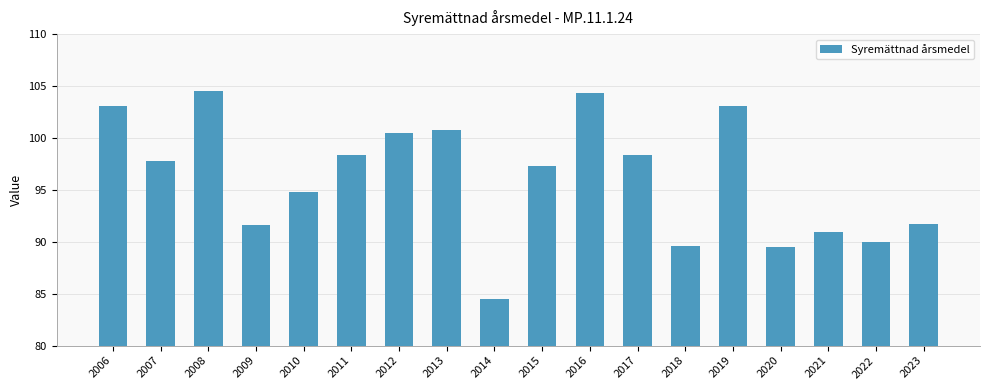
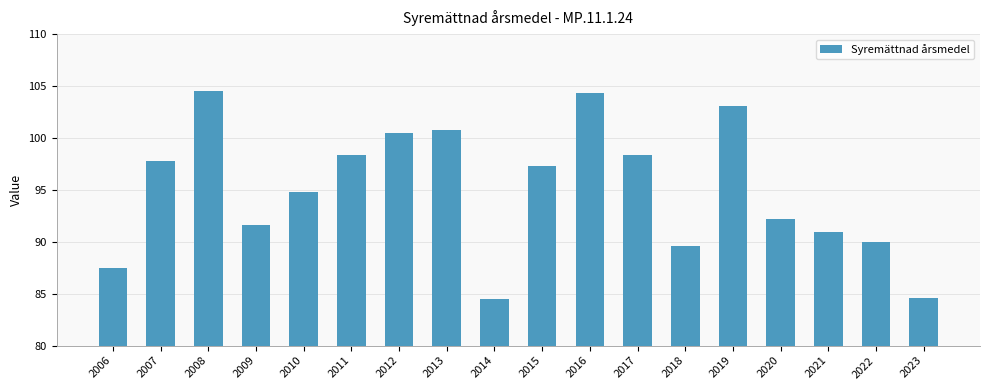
  {
-   "2006": 103.0,
+   "2006": 87.4,
    "2007": 97.8,
    "2008": 104.6,
    "2009": 91.6,
    "2010": 94.8,
    "2011": 98.4,
    "2012": 100.5,
    "2013": 100.8,
    "2014": 84.5,
    "2015": 97.3,
    "2016": 104.4,
    "2017": 98.4,
    "2018": 89.6,
    "2019": 103.1,
-   "2020": 89.5,
+   "2020": 92.2,
    "2021": 90.9,
    "2022": 89.9,
-   "2023": 91.7
+   "2023": 84.6
  }
